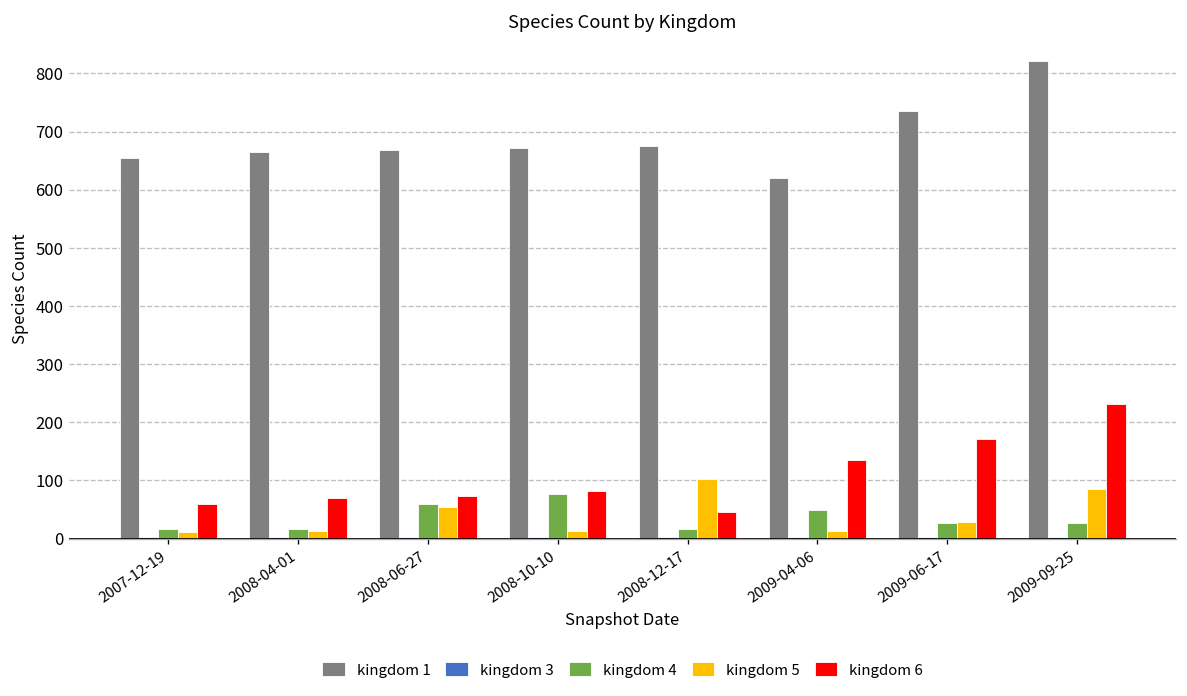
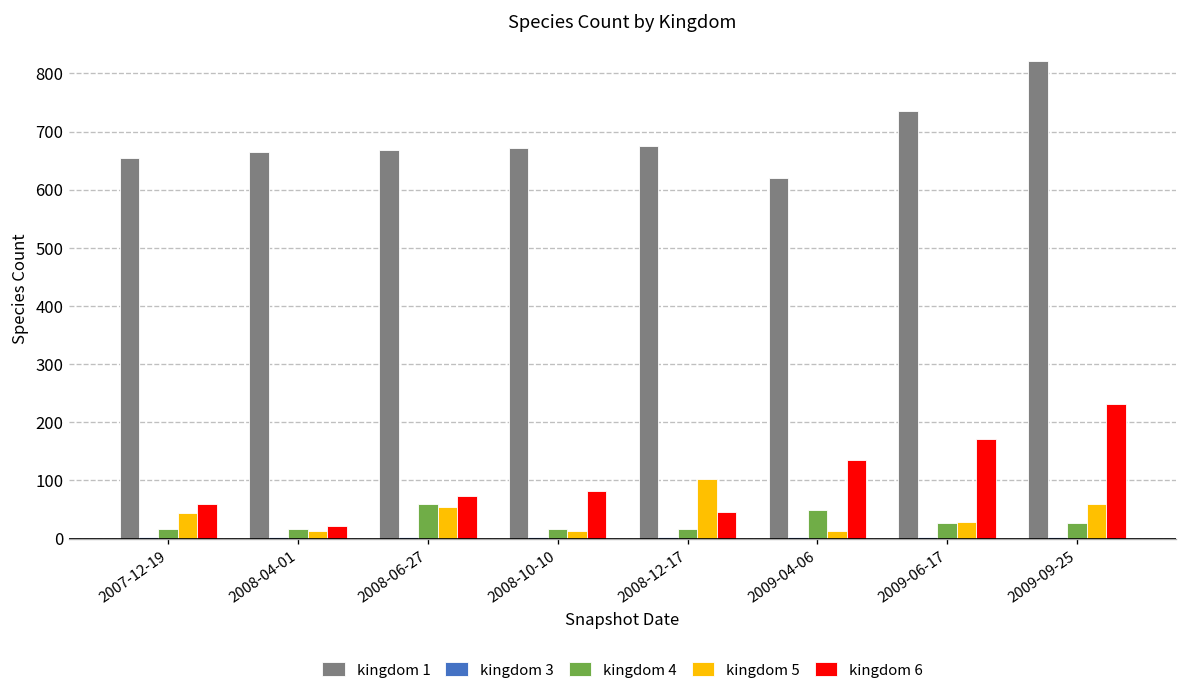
  {
    "kingdom 1": {
      "2007-12-19": 650,
      "2008-04-01": 660,
      "2008-06-27": 670,
      "2008-10-10": 670,
      "2008-12-17": 680,
      "2009-04-06": 620,
      "2009-06-17": 740,
      "2009-09-25": 820
    },
    "kingdom 4": {
      "2007-12-19": 20,
      "2008-04-01": 20,
      "2008-06-27": 60,
-     "2008-10-10": 80,
+     "2008-10-10": 20,
      "2008-12-17": 20,
      "2009-04-06": 50,
      "2009-06-17": 30,
      "2009-09-25": 30
    },
    "kingdom 5": {
-     "2007-12-19": 10,
+     "2007-12-19": 40,
      "2008-04-01": 10,
      "2008-06-27": 50,
      "2008-10-10": 10,
      "2008-12-17": 100,
      "2009-04-06": 10,
      "2009-06-17": 30,
-     "2009-09-25": 90
+     "2009-09-25": 60
    },
    "kingdom 6": {
      "2007-12-19": 60,
-     "2008-04-01": 70,
+     "2008-04-01": 20,
      "2008-06-27": 70,
      "2008-10-10": 80,
      "2008-12-17": 50,
      "2009-04-06": 140,
      "2009-06-17": 170,
      "2009-09-25": 230
    }
  }
